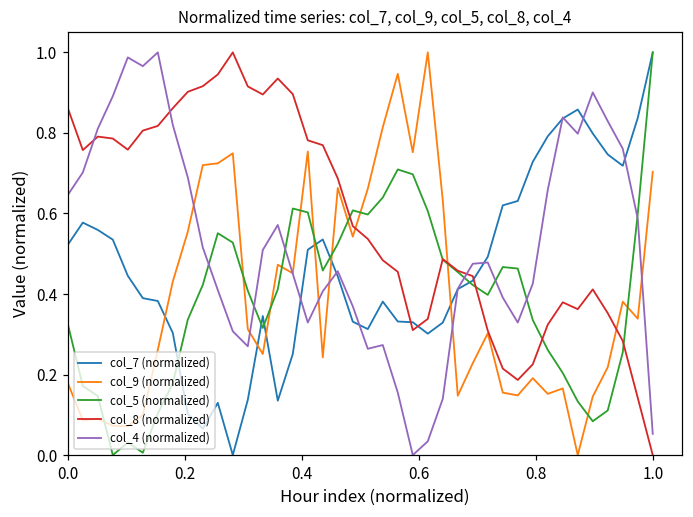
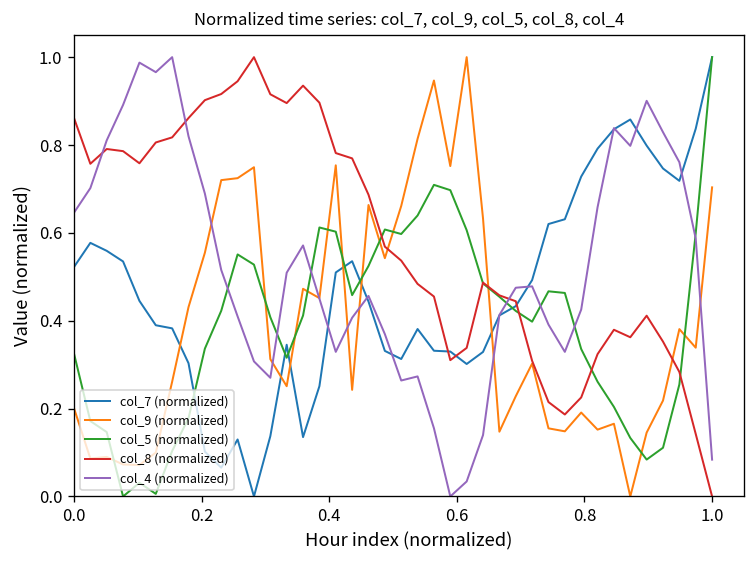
  {
    "col_7 (normalized)": {
      "0.0": 0.52
    },
    "col_9 (normalized)": {
-     "0.0": 0.18,
+     "0.0": 0.20,
      "1.0": 0.70
    },
    "col_5 (normalized)": {
      "0.0": 0.33
    },
    "col_8 (normalized)": {
      "0.0": 0.86,
      "1.0": 0.00
    },
    "col_4 (normalized)": {
      "0.0": 0.65,
-     "1.0": 0.05
+     "1.0": 0.08
    }
  }
